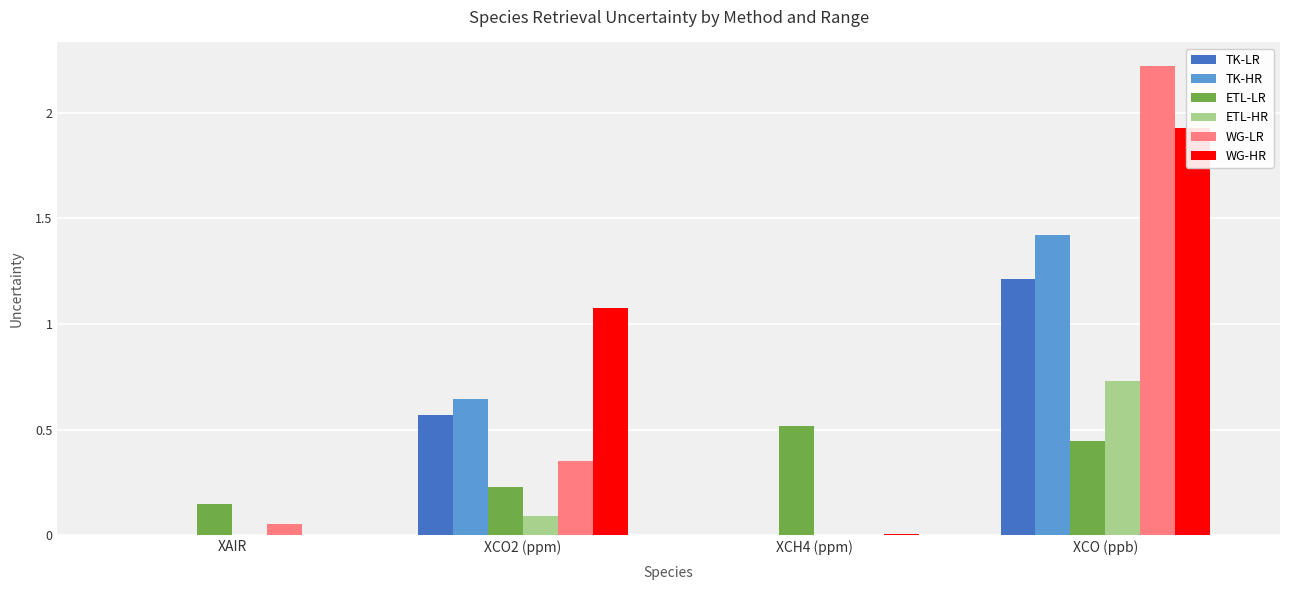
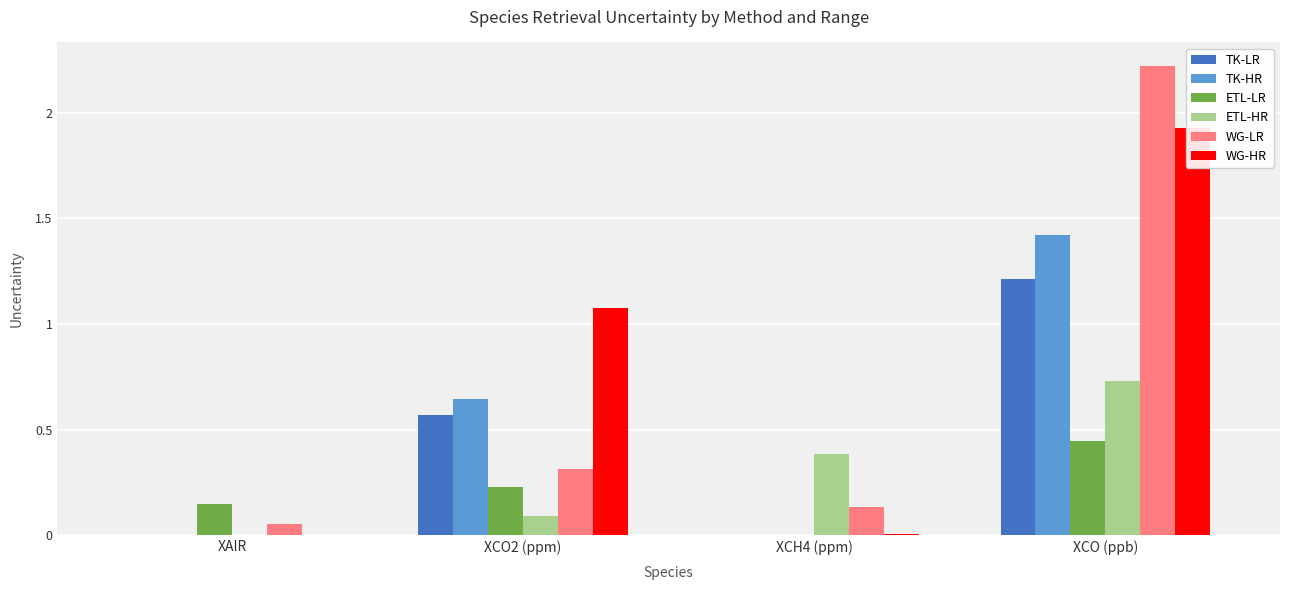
  {
    "ETL-LR": {
      "XAIR": 0.15,
      "XCO2 (ppm)": 0.23,
-     "XCH4 (ppm)": 0.52,
+     "XCH4 (ppm)": 0.00,
      "XCO (ppb)": 0.45
    },
    "ETL-HR": {
      "XCO2 (ppm)": 0.09,
-     "XCH4 (ppm)": 0.00,
+     "XCH4 (ppm)": 0.38,
      "XCO (ppb)": 0.73
    },
    "WG-LR": {
      "XAIR": 0.05,
-     "XCO2 (ppm)": 0.35,
-     "XCH4 (ppm)": 0.00,
+     "XCO2 (ppm)": 0.31,
+     "XCH4 (ppm)": 0.13,
      "XCO (ppb)": 2.22
    },
    "WG-HR": {
      "XCO2 (ppm)": 1.08
    }
  }
